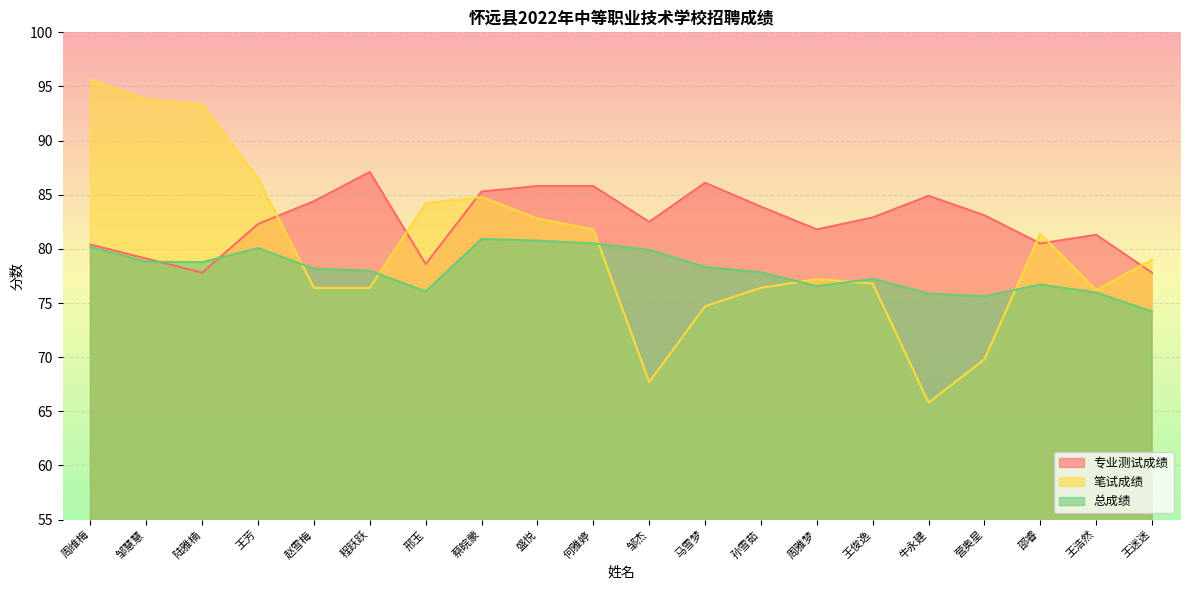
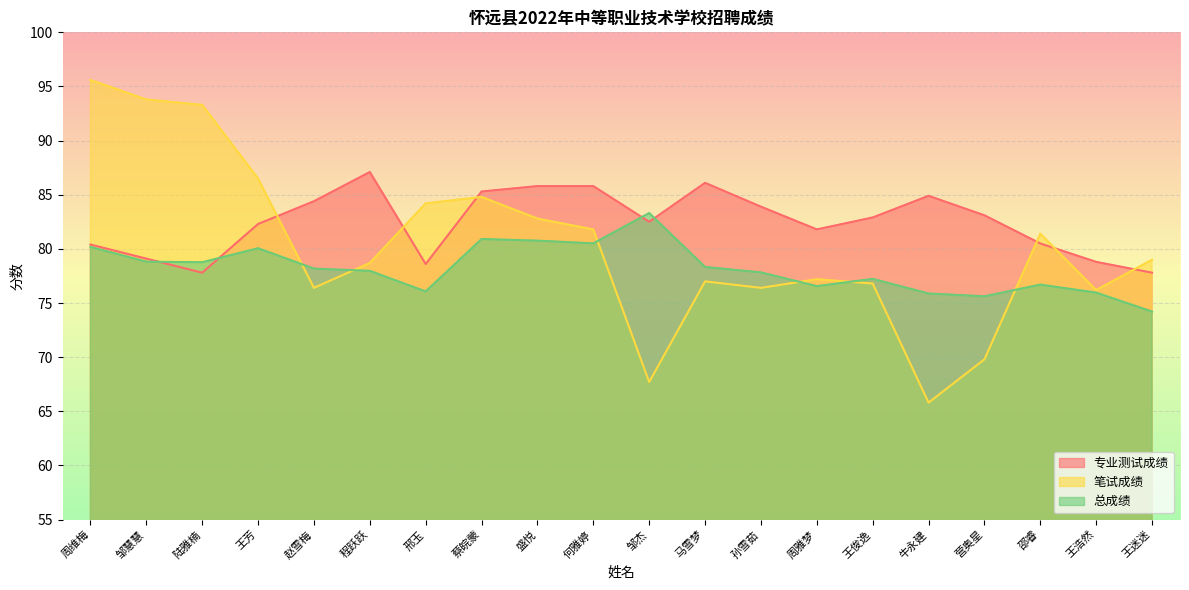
  {
    "专业测试成绩": {
      "邹慧慧": 79.1,
      "陆雅楠": 77.8,
      "王芳": 82.3,
      "赵雪梅": 84.4,
      "程跃跃": 87.1,
      "邢玉": 78.6,
      "蔡皖蒙": 85.3,
      "盛悦": 85.8,
      "何雅婷": 85.8,
      "邹杰": 82.5,
      "马雪梦": 86.1,
      "孙雪茹": 83.9,
      "周雅梦": 81.8,
      "王俊逸": 82.9,
      "牛永建": 84.9,
      "营奥星": 83.1,
      "邵睿": 80.5,
-     "王浩然": 81.3,
+     "王浩然": 78.8,
      "王迷迷": 77.8
    },
    "笔试成绩": {
      "周维梅": 95.6,
      "邹慧慧": 93.8,
      "陆雅楠": 93.3,
      "王芳": 86.5,
      "赵雪梅": 76.4,
-     "程跃跃": 76.4,
+     "程跃跃": 78.7,
      "邢玉": 84.2,
      "蔡皖蒙": 84.8,
      "盛悦": 82.8,
      "何雅婷": 81.8,
      "邹杰": 67.7,
-     "马雪梦": 74.7,
+     "马雪梦": 77.0,
      "孙雪茹": 76.4,
      "周雅梦": 77.2,
      "王俊逸": 76.8,
      "牛永建": 65.8,
      "营奥星": 69.8,
      "邵睿": 81.4,
      "王浩然": 76.2,
      "王迷迷": 79.0
    },
    "总成绩": {
      "邹慧慧": 78.8,
      "陆雅楠": 78.8,
      "王芳": 80.1,
      "赵雪梅": 78.2,
      "程跃跃": 78.0,
      "邢玉": 76.1,
      "蔡皖蒙": 80.9,
      "盛悦": 80.8,
      "何雅婷": 80.5,
-     "邹杰": 79.9,
+     "邹杰": 83.3,
      "马雪梦": 78.3,
      "孙雪茹": 77.8,
      "周雅梦": 76.6,
      "王俊逸": 77.2,
      "牛永建": 75.9,
      "营奥星": 75.6,
      "邵睿": 76.7,
      "王浩然": 76.0,
      "王迷迷": 74.2
    }
  }
